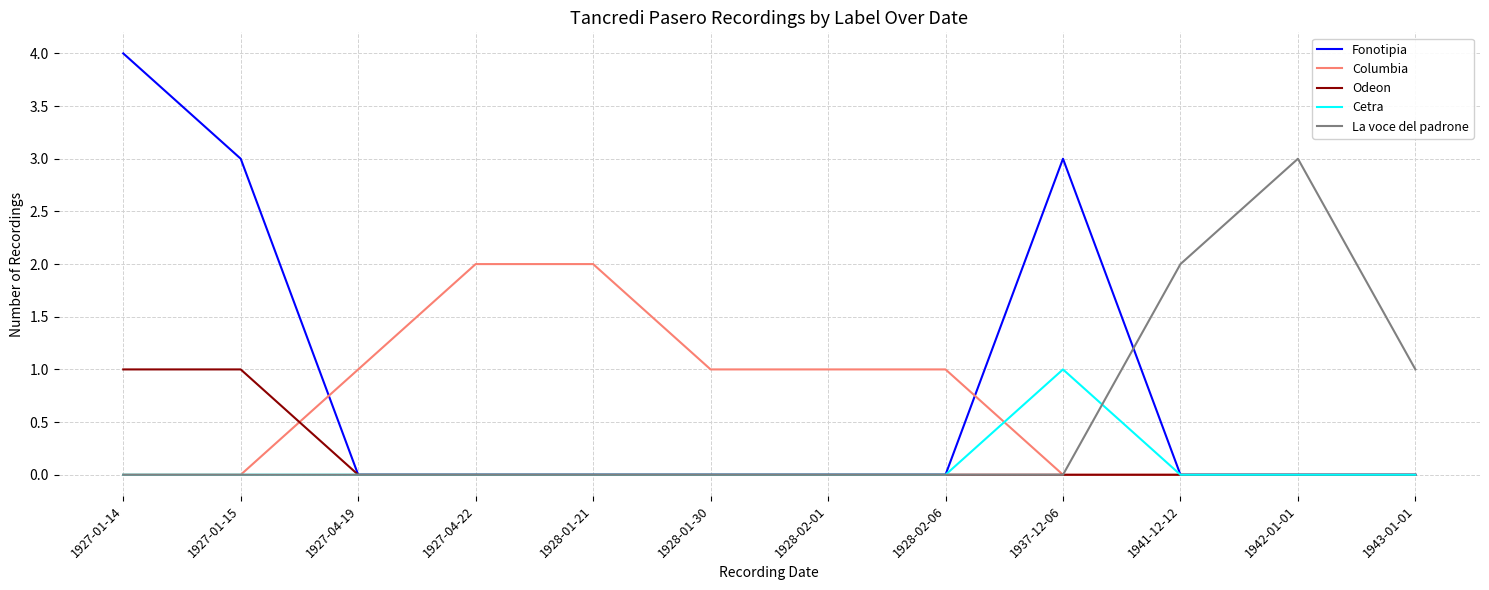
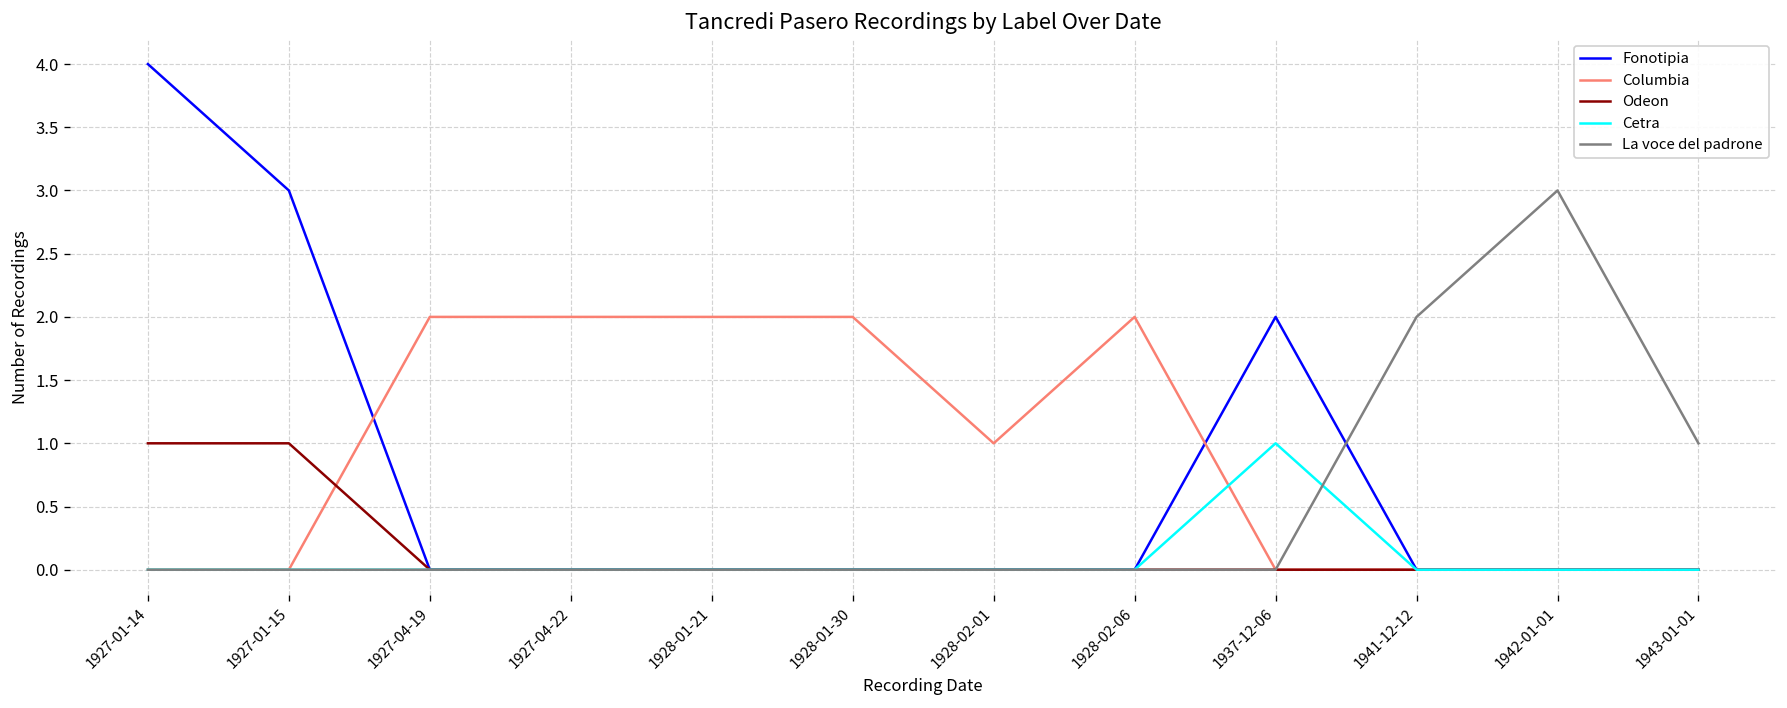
  {
    "Fonotipia": {
      "1927-01-14": 4,
      "1927-01-15": 3,
-     "1937-12-06": 3
+     "1937-12-06": 2
    },
    "Columbia": {
-     "1927-04-19": 1,
+     "1927-04-19": 2,
      "1927-04-22": 2,
      "1928-01-21": 2,
-     "1928-01-30": 1,
+     "1928-01-30": 2,
      "1928-02-01": 1,
-     "1928-02-06": 1
+     "1928-02-06": 2
    },
    "Odeon": {
      "1927-01-14": 1,
      "1927-01-15": 1
    },
    "Cetra": {
      "1937-12-06": 1
    },
    "La voce del padrone": {
      "1941-12-12": 2,
      "1942-01-01": 3,
      "1943-01-01": 1
    }
  }
